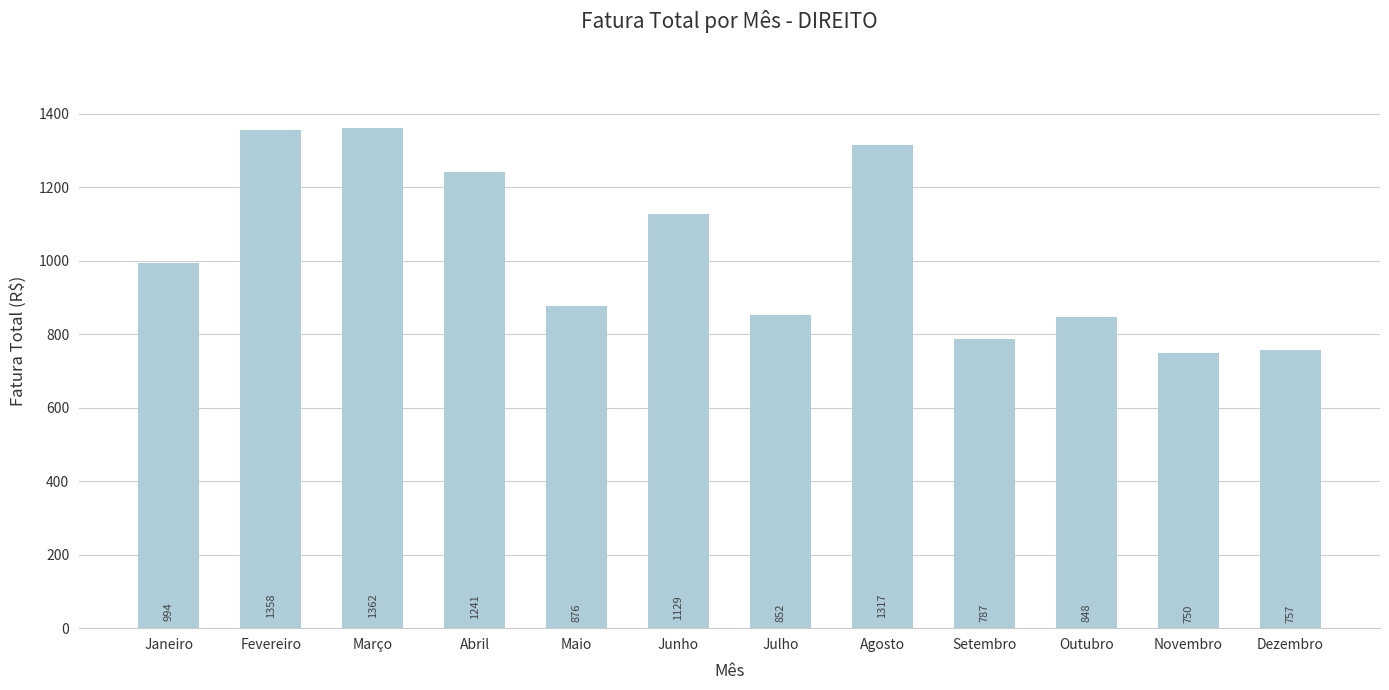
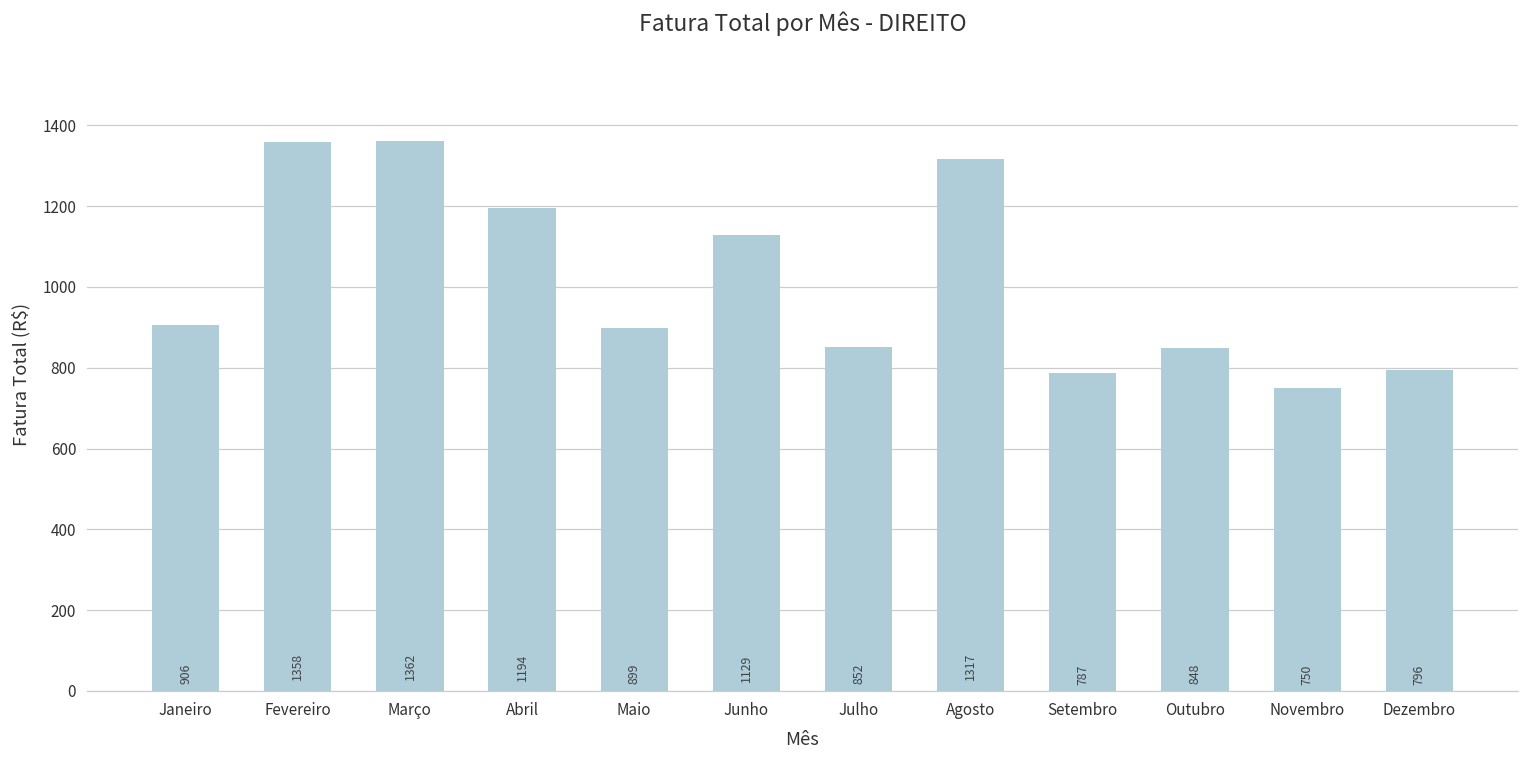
  {
-   "Janeiro": 994,
+   "Janeiro": 906,
    "Fevereiro": 1358,
    "Março": 1362,
-   "Abril": 1241,
-   "Maio": 876,
+   "Abril": 1194,
+   "Maio": 899,
    "Junho": 1129,
    "Julho": 852,
    "Agosto": 1317,
    "Setembro": 787,
    "Outubro": 848,
    "Novembro": 750,
-   "Dezembro": 757
+   "Dezembro": 796
  }
